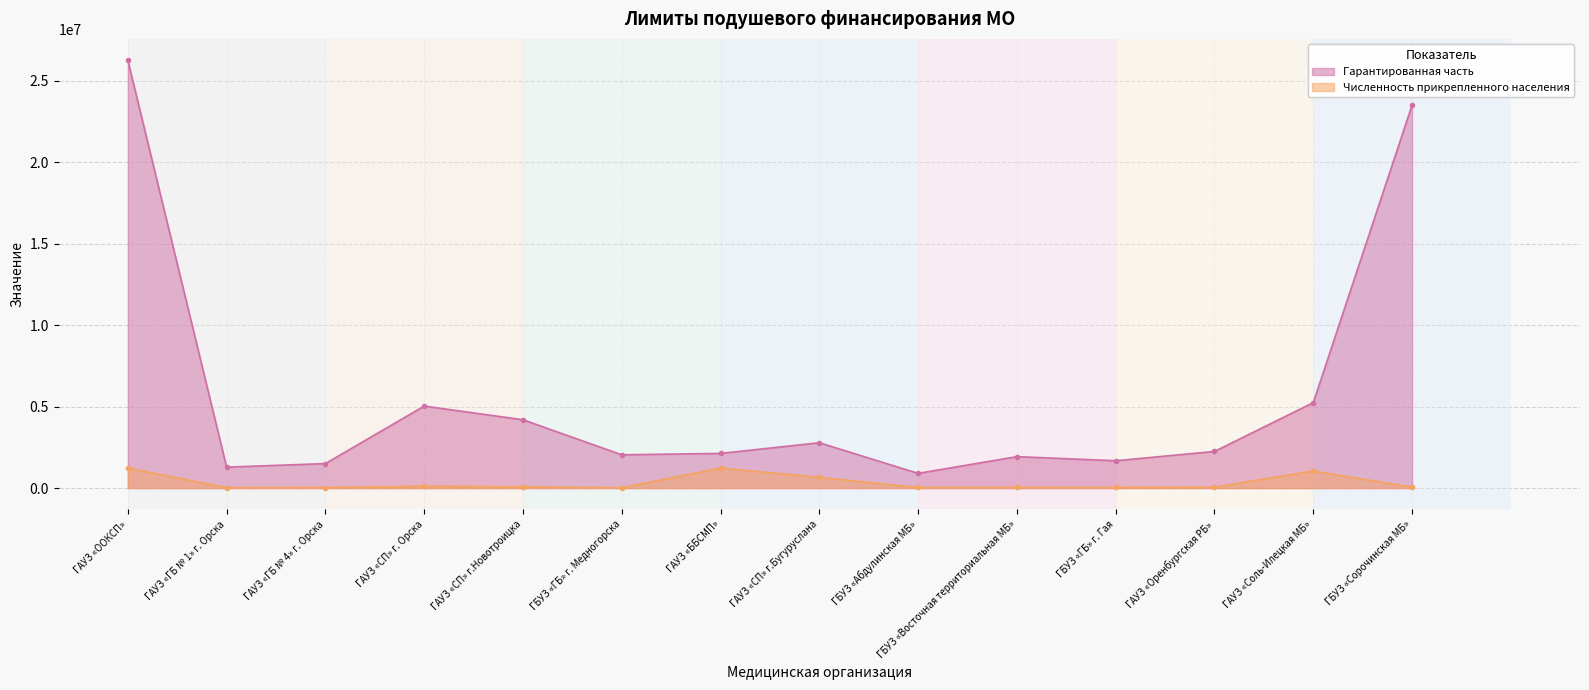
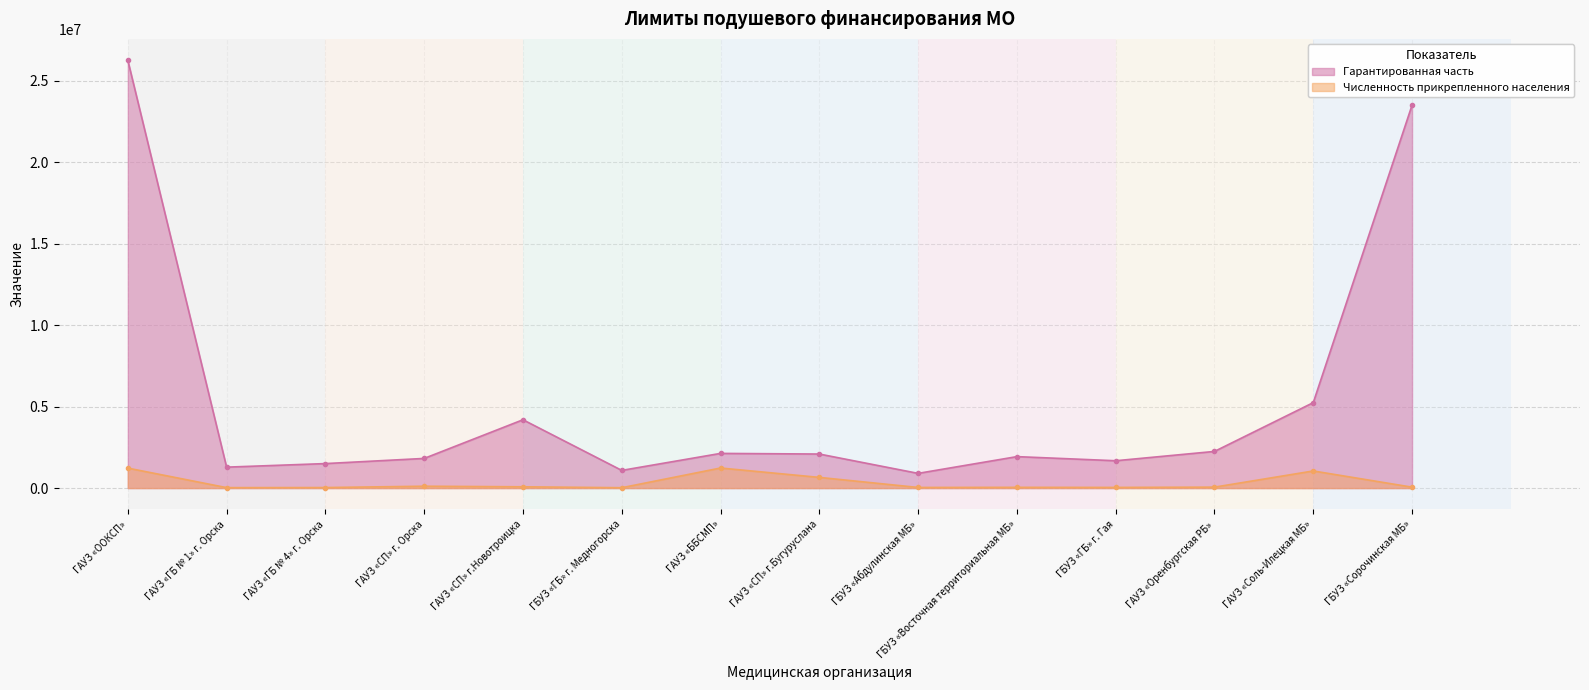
  {
    "Гарантированная часть": {
      "ГАУЗ «ООКСП»": 26200000,
      "ГАУЗ «ГБ № 1» г. Орска": 1300000,
      "ГАУЗ «ГБ № 4» г. Орска": 1500000,
-     "ГАУЗ «СП» г. Орска": 5000000,
+     "ГАУЗ «СП» г. Орска": 1800000,
      "ГАУЗ «СП» г.Новотроицка": 4200000,
-     "ГБУЗ «ГБ» г. Медногорска": 2000000,
+     "ГБУЗ «ГБ» г. Медногорска": 1100000,
      "ГАУЗ «ББСМП»": 2100000,
-     "ГАУЗ «СП» г.Бугуруслана": 2800000,
+     "ГАУЗ «СП» г.Бугуруслана": 2100000,
      "ГБУЗ «Абдулинская МБ»": 900000,
      "ГБУЗ «Восточная территориальная МБ»": 1900000,
      "ГБУЗ «ГБ» г. Гая": 1700000,
      "ГАУЗ «Оренбургская РБ»": 2200000,
      "ГАУЗ «Соль-Илецкая МБ»": 5200000,
      "ГБУЗ «Сорочинская МБ»": 23500000
    },
    "Численность прикрепленного населения": {
      "ГАУЗ «ООКСП»": 1200000,
      "ГАУЗ «ГБ № 1» г. Орска": 0,
      "ГАУЗ «ГБ № 4» г. Орска": 0,
      "ГАУЗ «СП» г. Орска": 100000,
      "ГАУЗ «СП» г.Новотроицка": 100000,
      "ГБУЗ «ГБ» г. Медногорска": 0,
      "ГАУЗ «ББСМП»": 1200000,
      "ГАУЗ «СП» г.Бугуруслана": 700000,
      "ГБУЗ «Абдулинская МБ»": 0,
      "ГБУЗ «Восточная территориальная МБ»": 0,
      "ГБУЗ «ГБ» г. Гая": 0,
      "ГАУЗ «Оренбургская РБ»": 100000,
      "ГАУЗ «Соль-Илецкая МБ»": 1100000,
      "ГБУЗ «Сорочинская МБ»": 100000
    }
  }
